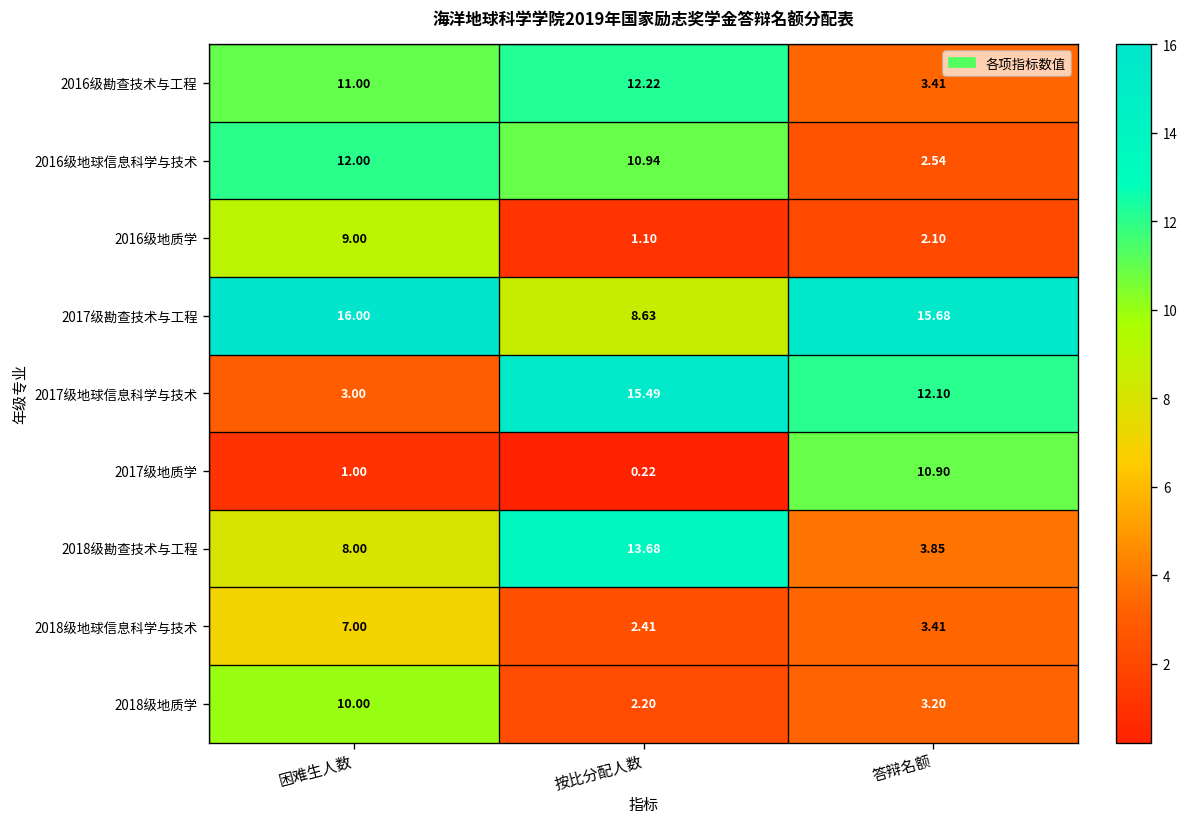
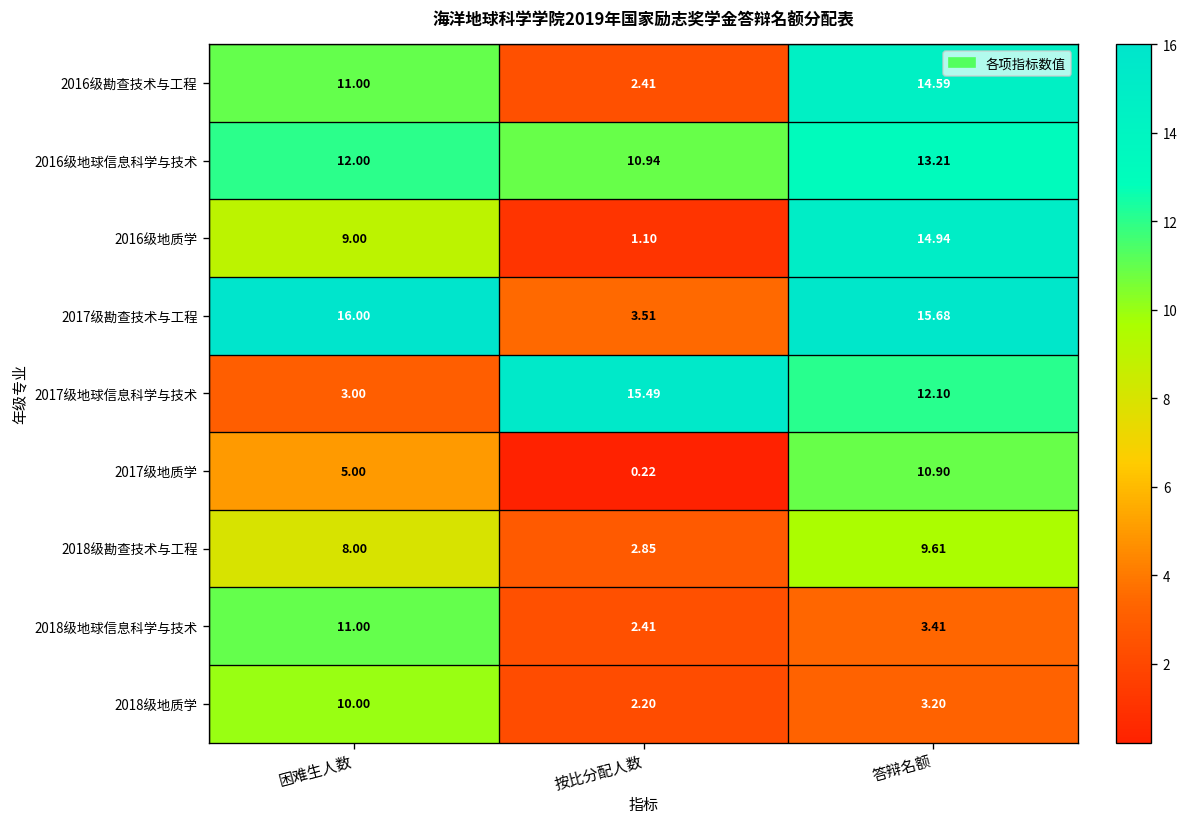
  {
    "2016级勘查技术与工程": {
      "困难生人数": 11.00,
-     "按比分配人数": 12.22,
-     "答辩名额": 3.41
+     "按比分配人数": 2.41,
+     "答辩名额": 14.59
    },
    "2016级地球信息科学与技术": {
      "困难生人数": 12.00,
      "按比分配人数": 10.94,
-     "答辩名额": 2.54
+     "答辩名额": 13.21
    },
    "2016级地质学": {
      "困难生人数": 9.00,
      "按比分配人数": 1.10,
-     "答辩名额": 2.10
+     "答辩名额": 14.94
    },
    "2017级勘查技术与工程": {
      "困难生人数": 16.00,
-     "按比分配人数": 8.63,
+     "按比分配人数": 3.51,
      "答辩名额": 15.68
    },
    "2017级地球信息科学与技术": {
      "困难生人数": 3.00,
      "按比分配人数": 15.49,
      "答辩名额": 12.10
    },
    "2017级地质学": {
-     "困难生人数": 1.00,
+     "困难生人数": 5.00,
      "按比分配人数": 0.22,
      "答辩名额": 10.90
    },
    "2018级勘查技术与工程": {
      "困难生人数": 8.00,
-     "按比分配人数": 13.68,
-     "答辩名额": 3.85
+     "按比分配人数": 2.85,
+     "答辩名额": 9.61
    },
    "2018级地球信息科学与技术": {
-     "困难生人数": 7.00,
+     "困难生人数": 11.00,
      "按比分配人数": 2.41,
      "答辩名额": 3.41
    },
    "2018级地质学": {
      "困难生人数": 10.00,
      "按比分配人数": 2.20,
      "答辩名额": 3.20
    }
  }
